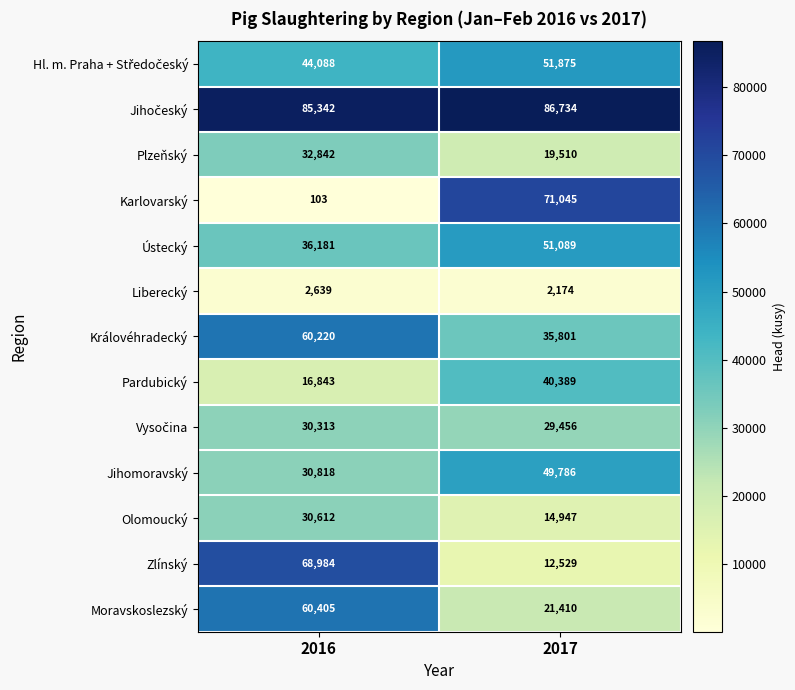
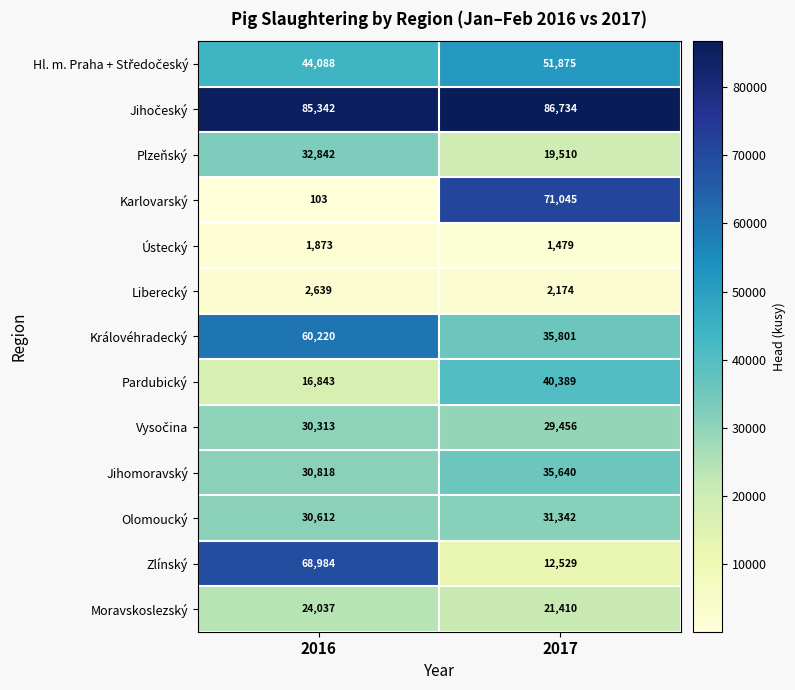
  {
    "Hl. m. Praha + Středočeský": {
      "2016": "44,088",
      "2017": "51,875"
    },
    "Jihočeský": {
      "2016": "85,342",
      "2017": "86,734"
    },
    "Plzeňský": {
      "2016": "32,842",
      "2017": "19,510"
    },
    "Karlovarský": {
      "2016": "103",
      "2017": "71,045"
    },
    "Ústecký": {
-     "2016": "36,181",
-     "2017": "51,089"
+     "2016": "1,873",
+     "2017": "1,479"
    },
    "Liberecký": {
      "2016": "2,639",
      "2017": "2,174"
    },
    "Královéhradecký": {
      "2016": "60,220",
      "2017": "35,801"
    },
    "Pardubický": {
      "2016": "16,843",
      "2017": "40,389"
    },
    "Vysočina": {
      "2016": "30,313",
      "2017": "29,456"
    },
    "Jihomoravský": {
      "2016": "30,818",
-     "2017": "49,786"
+     "2017": "35,640"
    },
    "Olomoucký": {
      "2016": "30,612",
-     "2017": "14,947"
+     "2017": "31,342"
    },
    "Zlínský": {
      "2016": "68,984",
      "2017": "12,529"
    },
    "Moravskoslezský": {
-     "2016": "60,405",
+     "2016": "24,037",
      "2017": "21,410"
    }
  }
